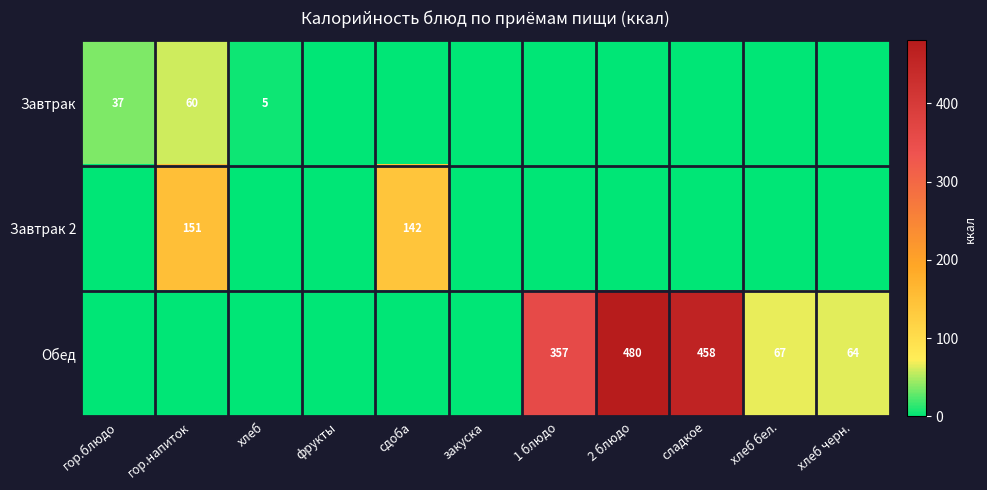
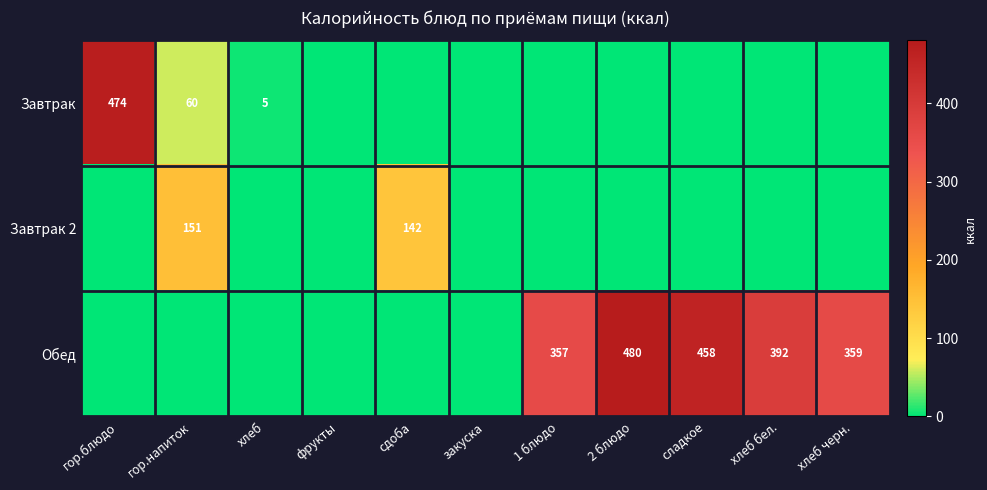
  {
    "Завтрак": {
-     "гор.блюдо": 37,
+     "гор.блюдо": 474,
      "гор.напиток": 60,
      "хлеб": 5
    },
    "Завтрак 2": {
      "гор.напиток": 151,
      "сдоба": 142
    },
    "Обед": {
      "1 блюдо": 357,
      "2 блюдо": 480,
      "сладкое": 458,
-     "хлеб бел.": 67,
-     "хлеб черн.": 64
+     "хлеб бел.": 392,
+     "хлеб черн.": 359
    }
  }
